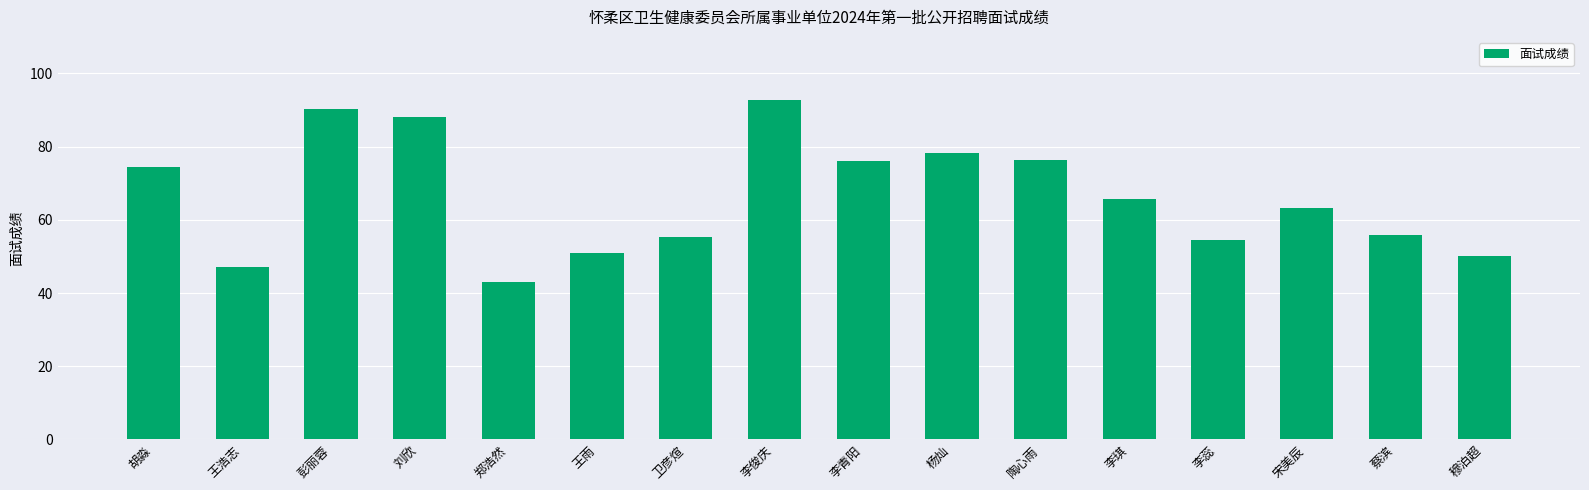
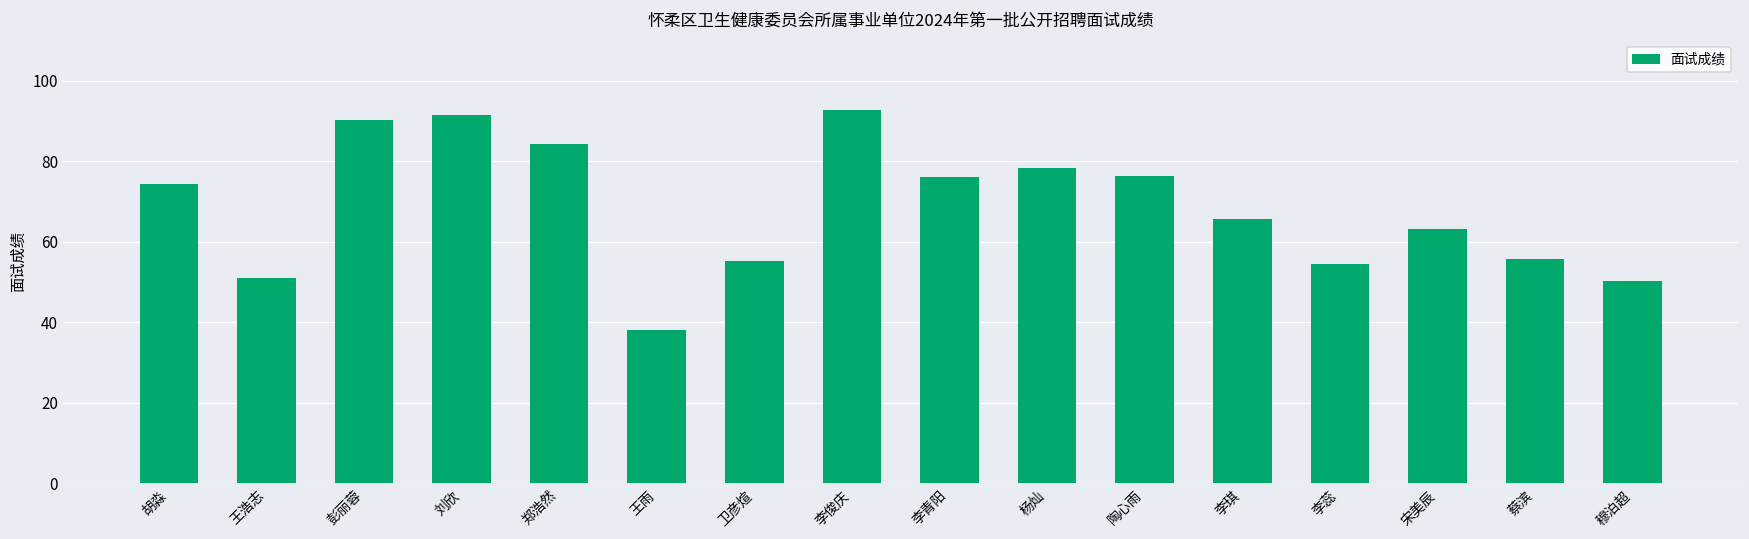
  {
    "胡淼": 74,
-   "王浩志": 47,
+   "王浩志": 51,
    "彭丽蓉": 90,
-   "刘欣": 88,
-   "郑浩然": 43,
-   "王雨": 51,
+   "刘欣": 92,
+   "郑浩然": 84,
+   "王雨": 38,
    "卫彦煊": 55,
    "李俊庆": 93,
    "李青阳": 76,
    "杨灿": 78,
    "陶心雨": 76,
    "李琪": 66,
    "李蕊": 54,
    "宋美辰": 63,
    "蔡滨": 56,
    "穆泊超": 50
  }
